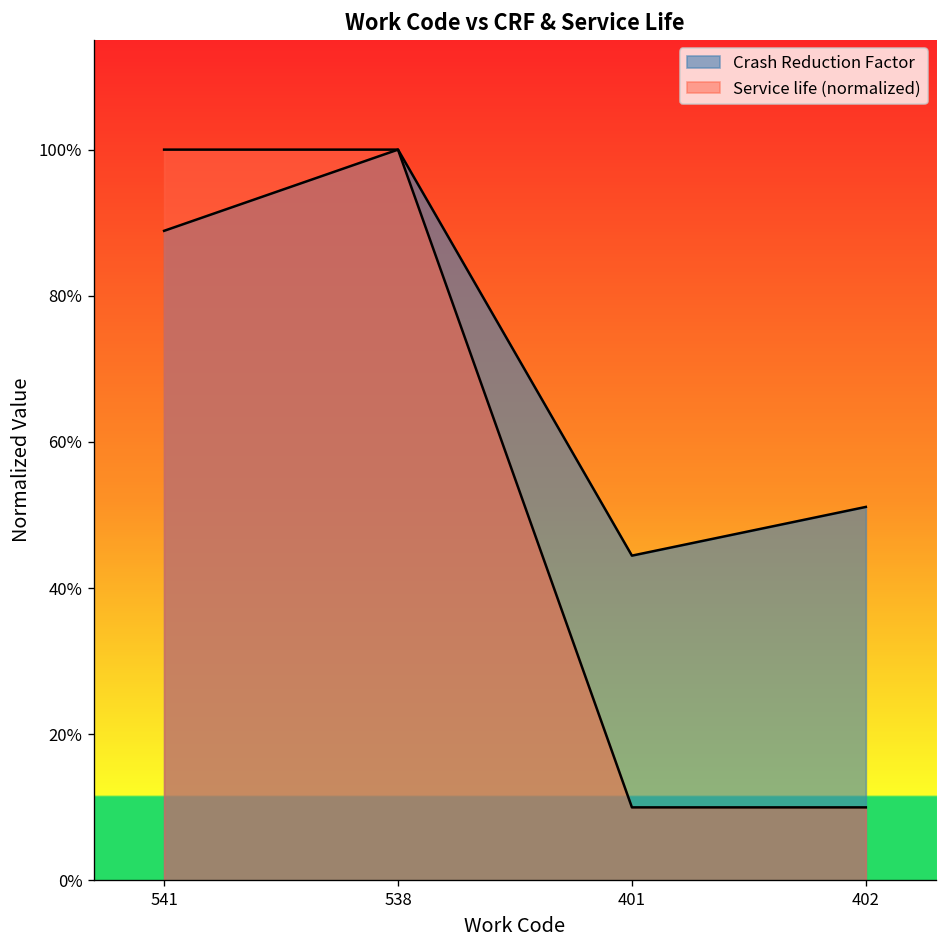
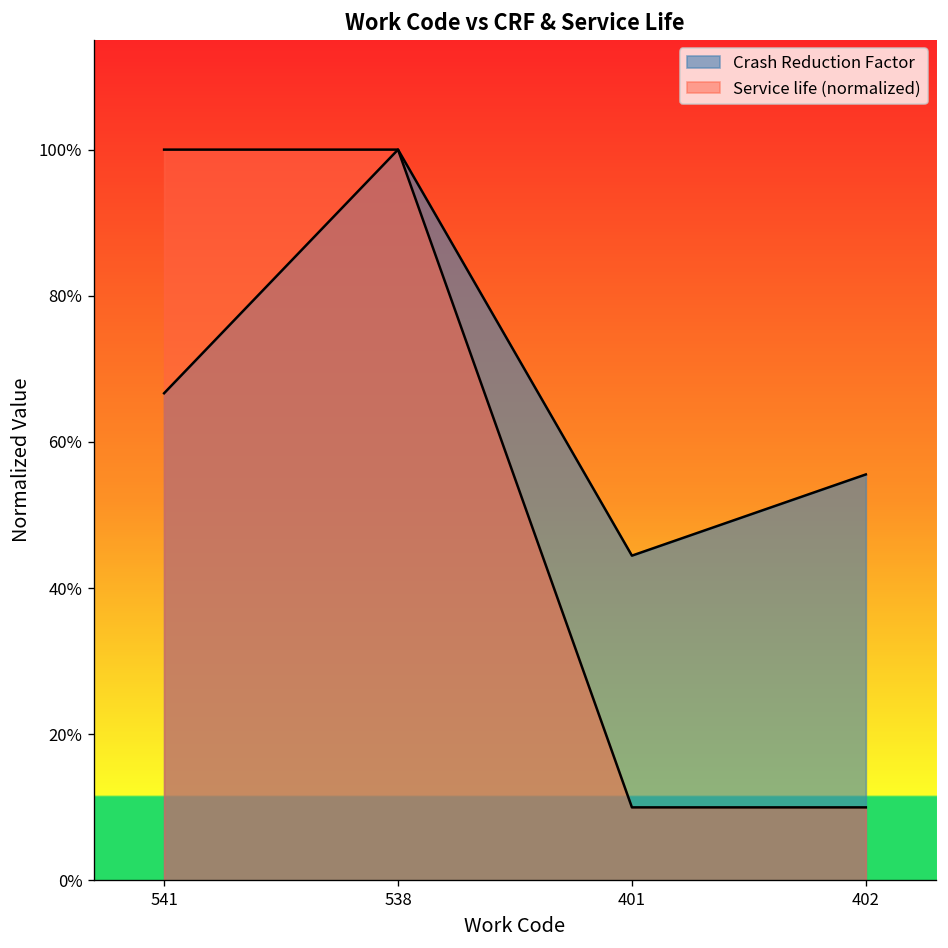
  {
    "Crash Reduction Factor": {
-     "541": "89%",
+     "541": "67%",
      "401": "44%",
-     "402": "51%"
+     "402": "56%"
    },
    "Service life (normalized)": {
      "541": "100%",
      "401": "10%",
      "402": "10%"
    }
  }
